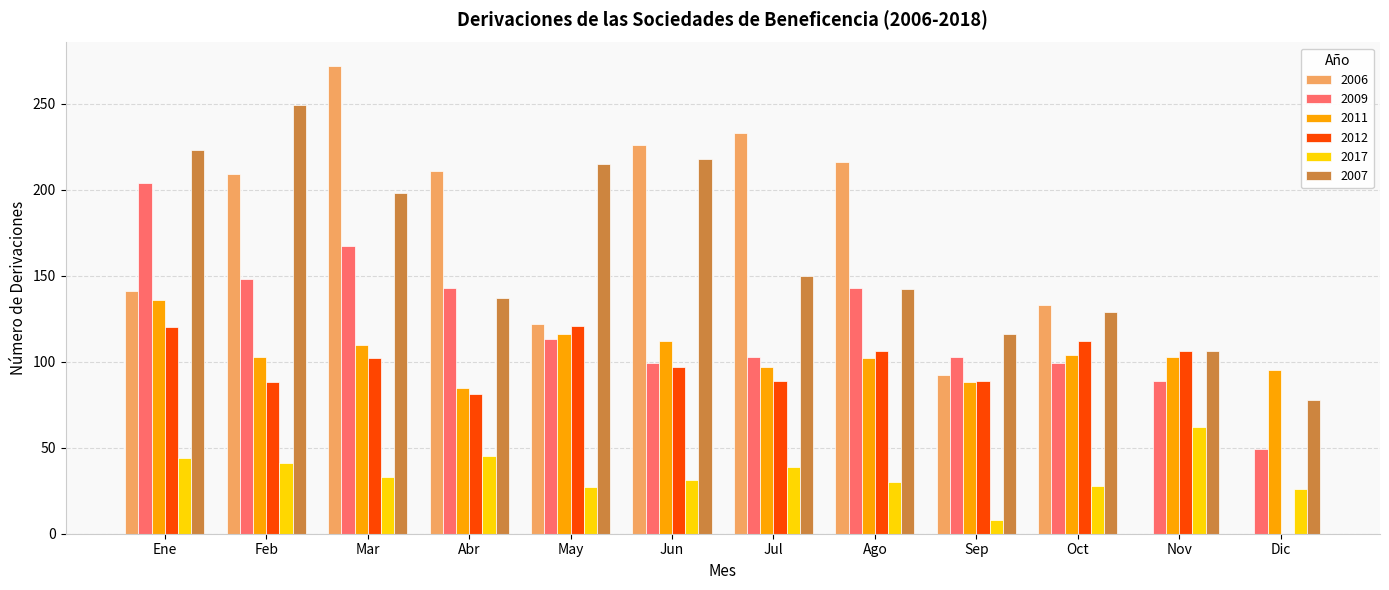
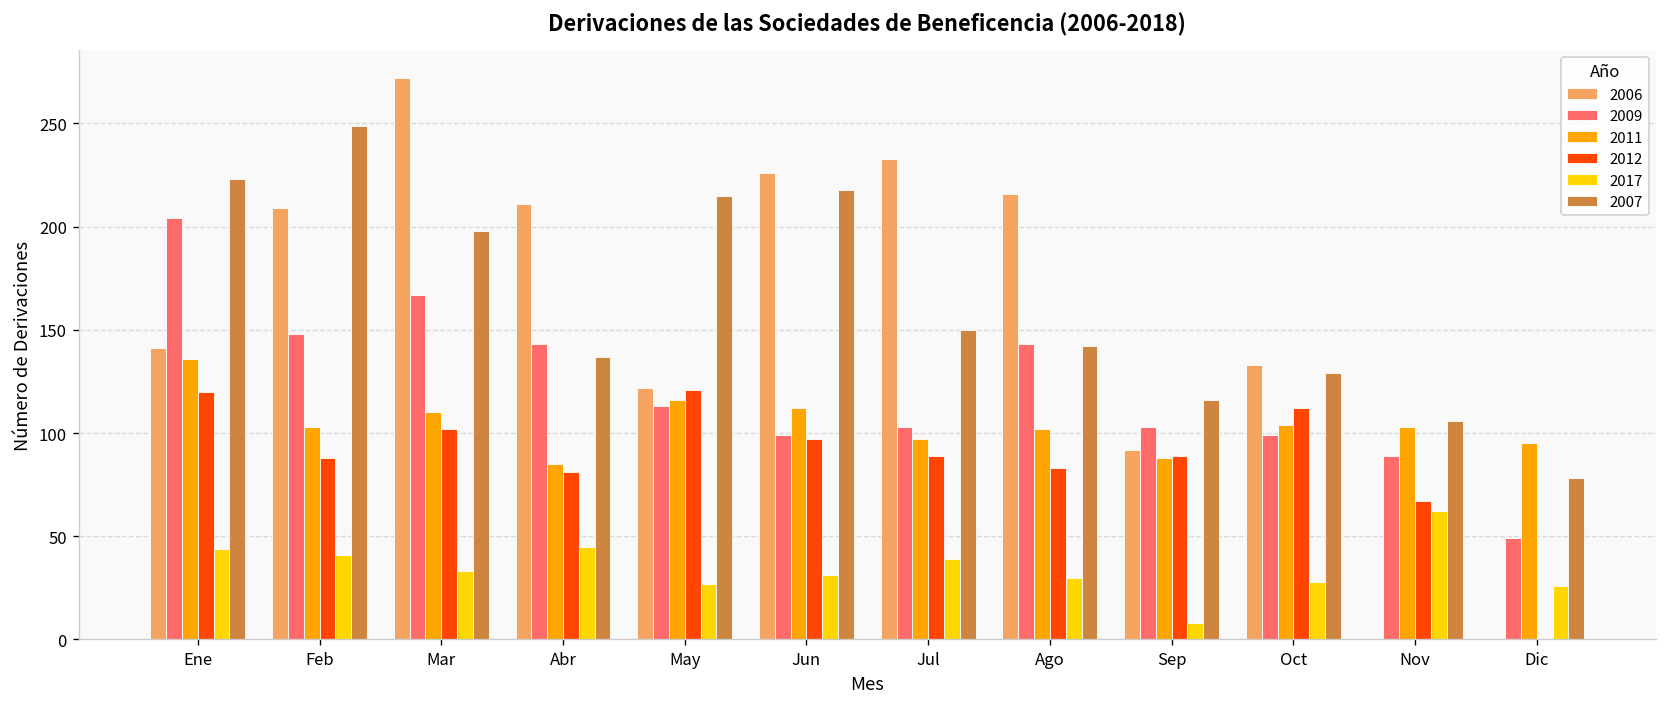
  {
    "2012": {
      "Ene": 120,
      "Feb": 88,
      "Mar": 102,
      "Abr": 81,
      "May": 121,
      "Jun": 97,
      "Jul": 89,
-     "Ago": 106,
+     "Ago": 83,
      "Sep": 89,
      "Oct": 112,
-     "Nov": 106,
+     "Nov": 67,
      "Dic": 0
    }
  }
